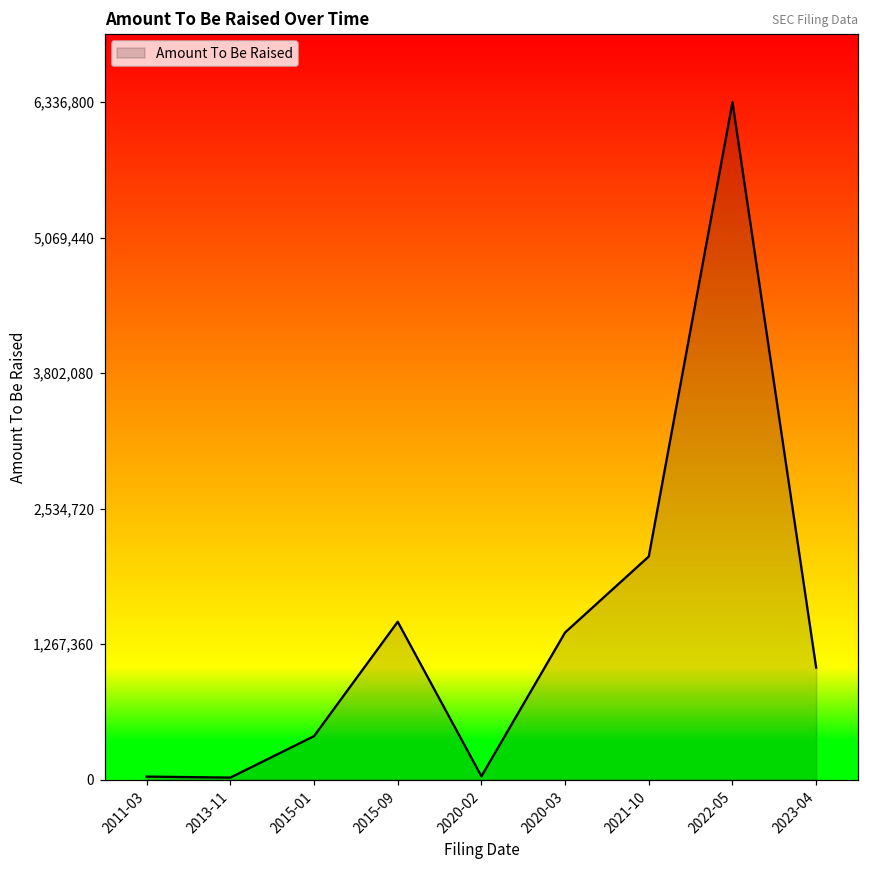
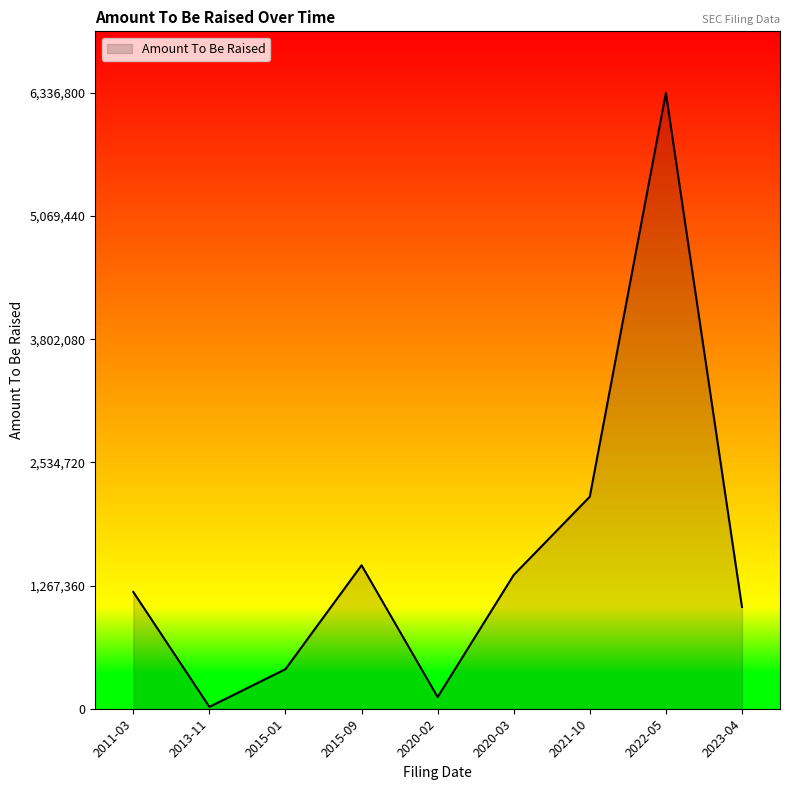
  {
-   "2011-03": "0",
+   "2011-03": "1,200,000",
    "2013-11": "0",
    "2015-01": "400,000",
    "2015-09": "1,500,000",
-   "2020-02": "0",
+   "2020-02": "100,000",
    "2020-03": "1,400,000",
-   "2021-10": "2,100,000",
+   "2021-10": "2,200,000",
    "2022-05": "6,300,000",
    "2023-04": "1,000,000"
  }
